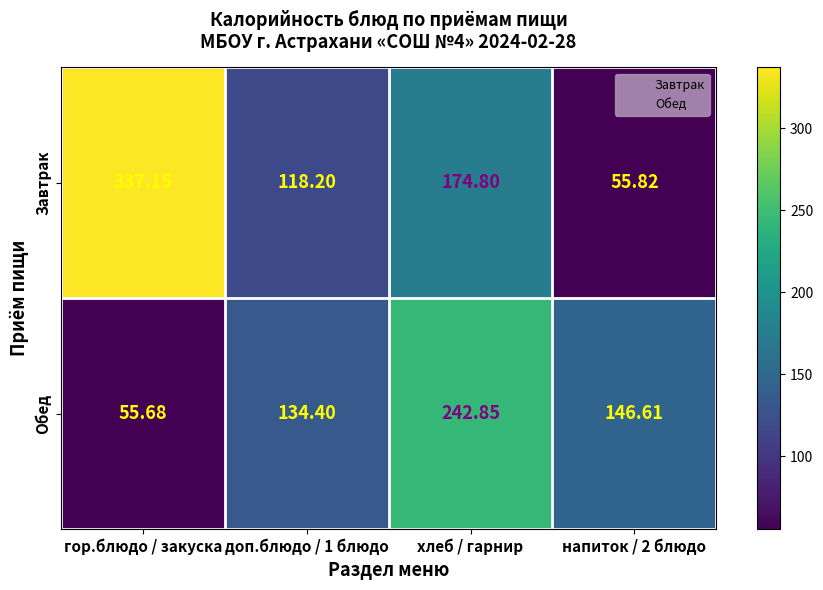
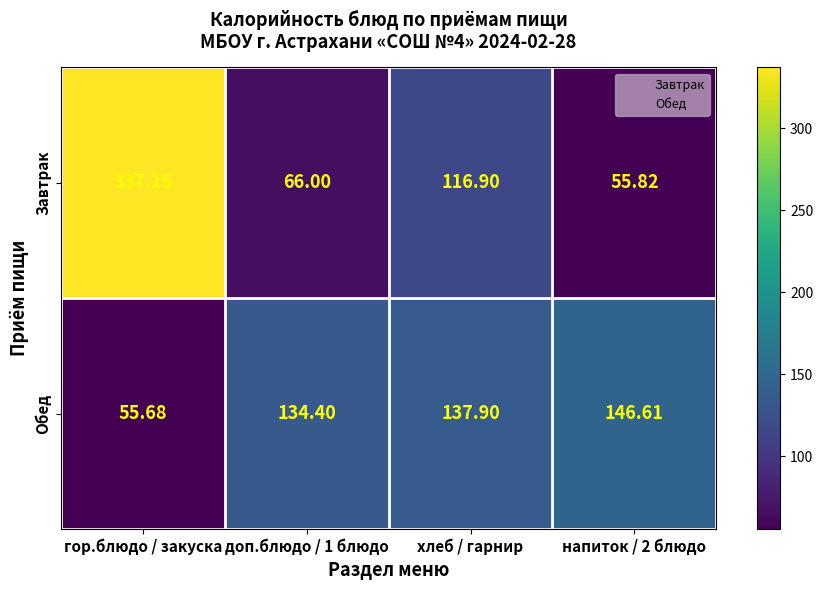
  {
    "Завтрак": {
-     "доп.блюдо / 1 блюдо": 118.20,
-     "хлеб / гарнир": 174.80,
+     "доп.блюдо / 1 блюдо": 66.00,
+     "хлеб / гарнир": 116.90,
      "напиток / 2 блюдо": 55.82
    },
    "Обед": {
      "гор.блюдо / закуска": 55.68,
      "доп.блюдо / 1 блюдо": 134.40,
-     "хлеб / гарнир": 242.85,
+     "хлеб / гарнир": 137.90,
      "напиток / 2 блюдо": 146.61
    }
  }
